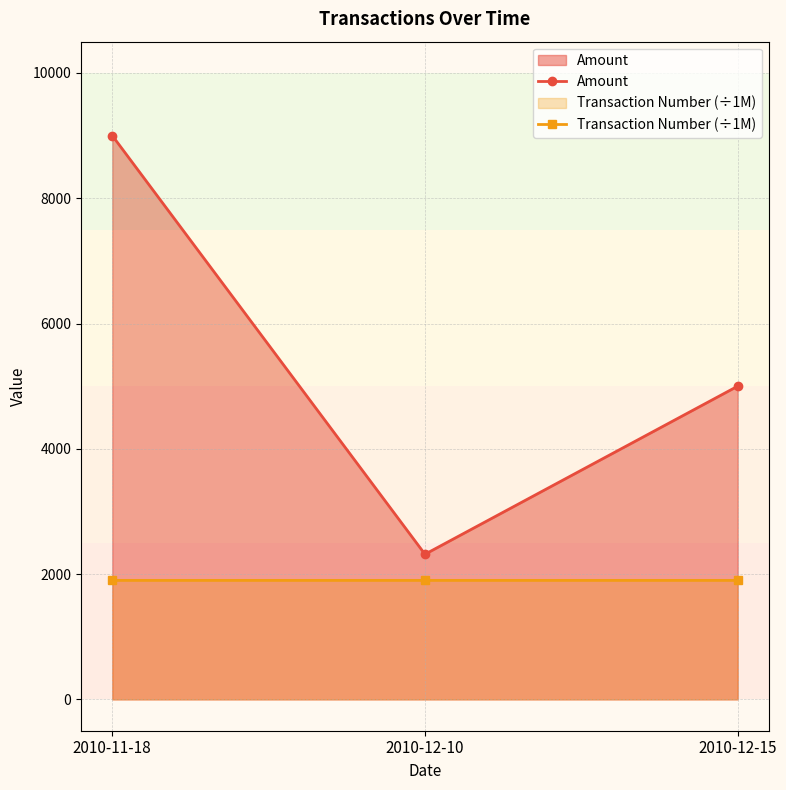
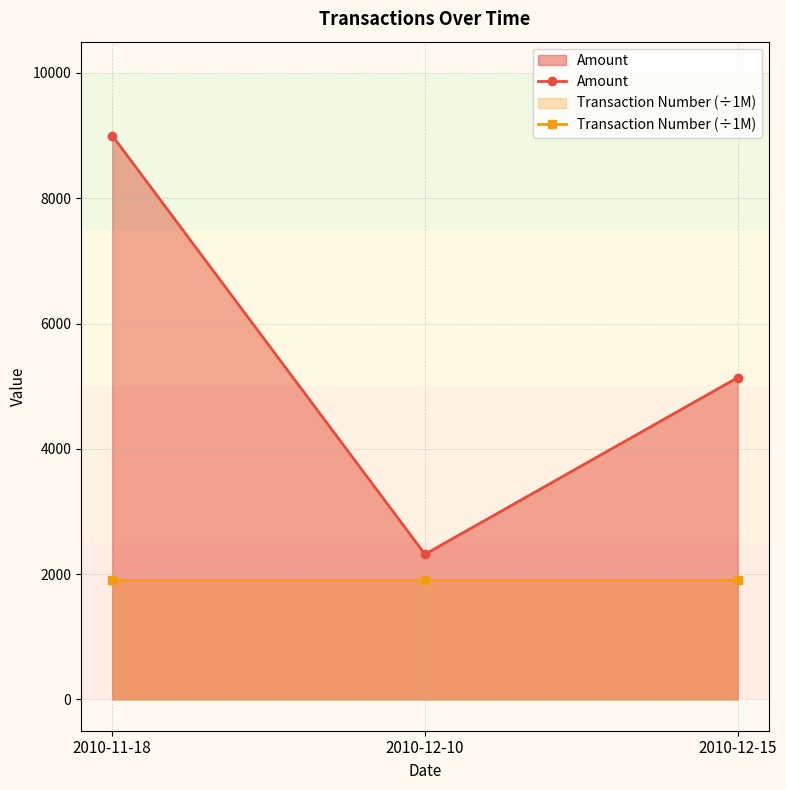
  {
    "Amount": {
      "2010-11-18": 9000,
      "2010-12-10": 2300,
-     "2010-12-15": 5000
+     "2010-12-15": 5100
    },
    "Transaction Number (÷1M)": {
      "2010-11-18": 1900,
      "2010-12-10": 1900,
      "2010-12-15": 1900
    }
  }
